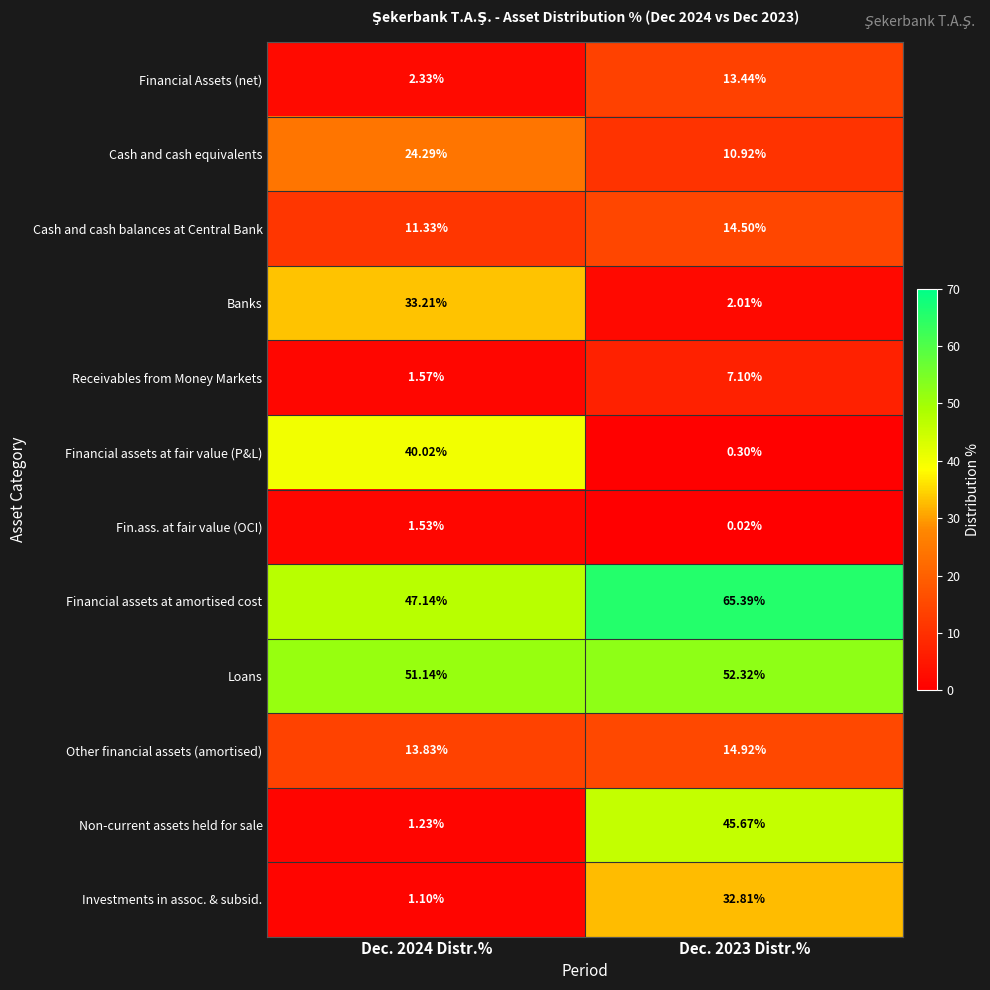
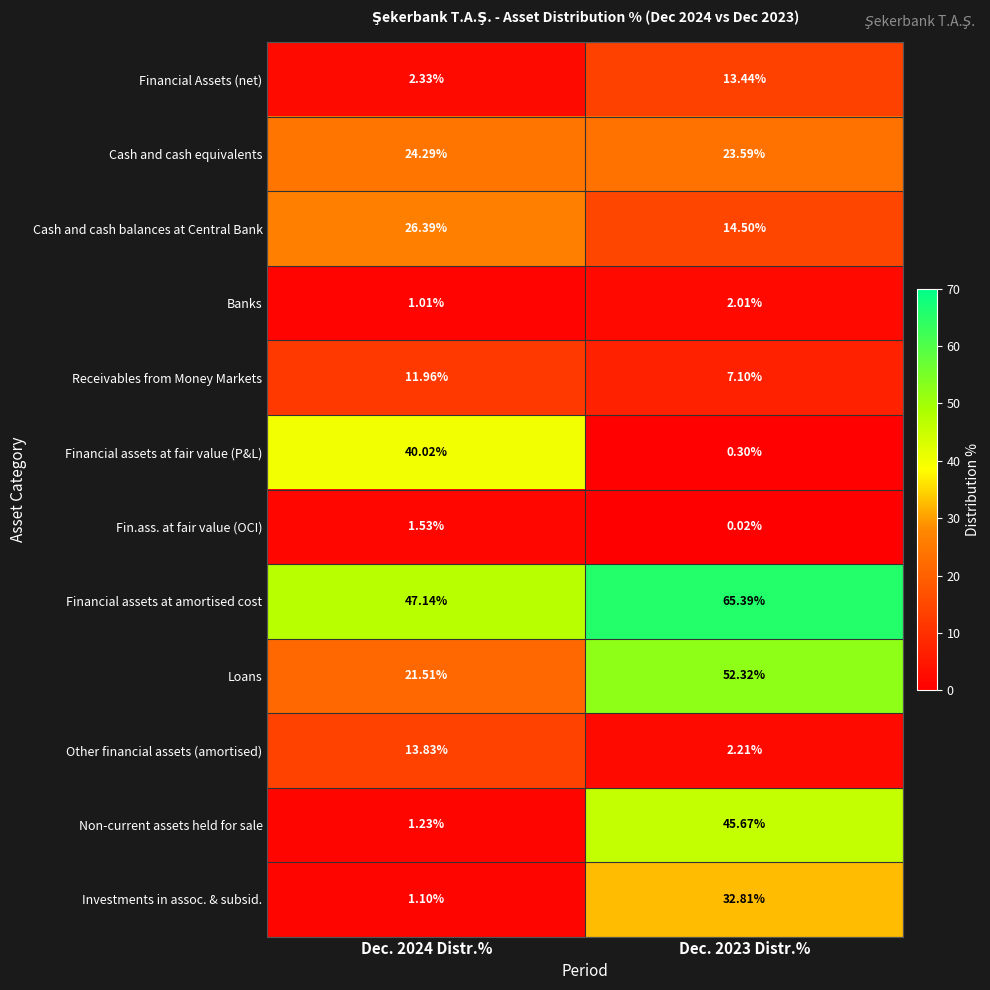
  {
    "Financial Assets (net)": {
      "Dec. 2024 Distr.%": "2.33%",
      "Dec. 2023 Distr.%": "13.44%"
    },
    "Cash and cash equivalents": {
      "Dec. 2024 Distr.%": "24.29%",
-     "Dec. 2023 Distr.%": "10.92%"
+     "Dec. 2023 Distr.%": "23.59%"
    },
    "Cash and cash balances at Central Bank": {
-     "Dec. 2024 Distr.%": "11.33%",
+     "Dec. 2024 Distr.%": "26.39%",
      "Dec. 2023 Distr.%": "14.50%"
    },
    "Banks": {
-     "Dec. 2024 Distr.%": "33.21%",
+     "Dec. 2024 Distr.%": "1.01%",
      "Dec. 2023 Distr.%": "2.01%"
    },
    "Receivables from Money Markets": {
-     "Dec. 2024 Distr.%": "1.57%",
+     "Dec. 2024 Distr.%": "11.96%",
      "Dec. 2023 Distr.%": "7.10%"
    },
    "Financial assets at fair value (P&L)": {
      "Dec. 2024 Distr.%": "40.02%",
      "Dec. 2023 Distr.%": "0.30%"
    },
    "Fin.ass. at fair value (OCI)": {
      "Dec. 2024 Distr.%": "1.53%",
      "Dec. 2023 Distr.%": "0.02%"
    },
    "Financial assets at amortised cost": {
      "Dec. 2024 Distr.%": "47.14%",
      "Dec. 2023 Distr.%": "65.39%"
    },
    "Loans": {
-     "Dec. 2024 Distr.%": "51.14%",
+     "Dec. 2024 Distr.%": "21.51%",
      "Dec. 2023 Distr.%": "52.32%"
    },
    "Other financial assets (amortised)": {
      "Dec. 2024 Distr.%": "13.83%",
-     "Dec. 2023 Distr.%": "14.92%"
+     "Dec. 2023 Distr.%": "2.21%"
    },
    "Non-current assets held for sale": {
      "Dec. 2024 Distr.%": "1.23%",
      "Dec. 2023 Distr.%": "45.67%"
    },
    "Investments in assoc. & subsid.": {
      "Dec. 2024 Distr.%": "1.10%",
      "Dec. 2023 Distr.%": "32.81%"
    }
  }
